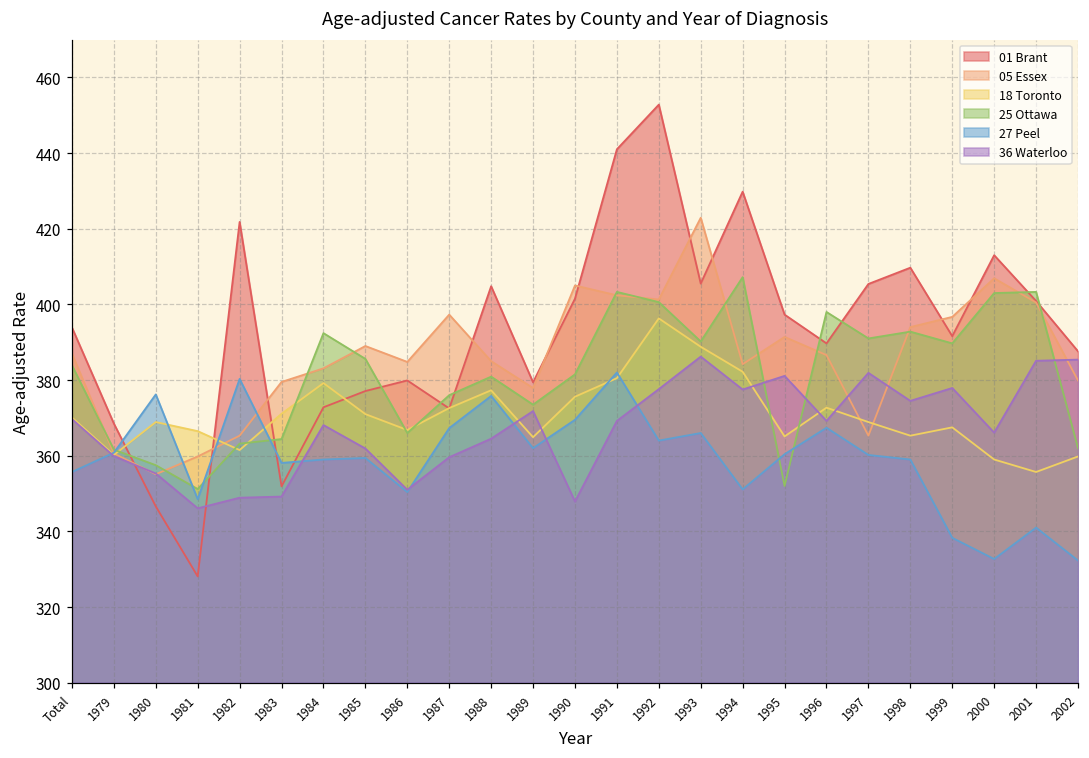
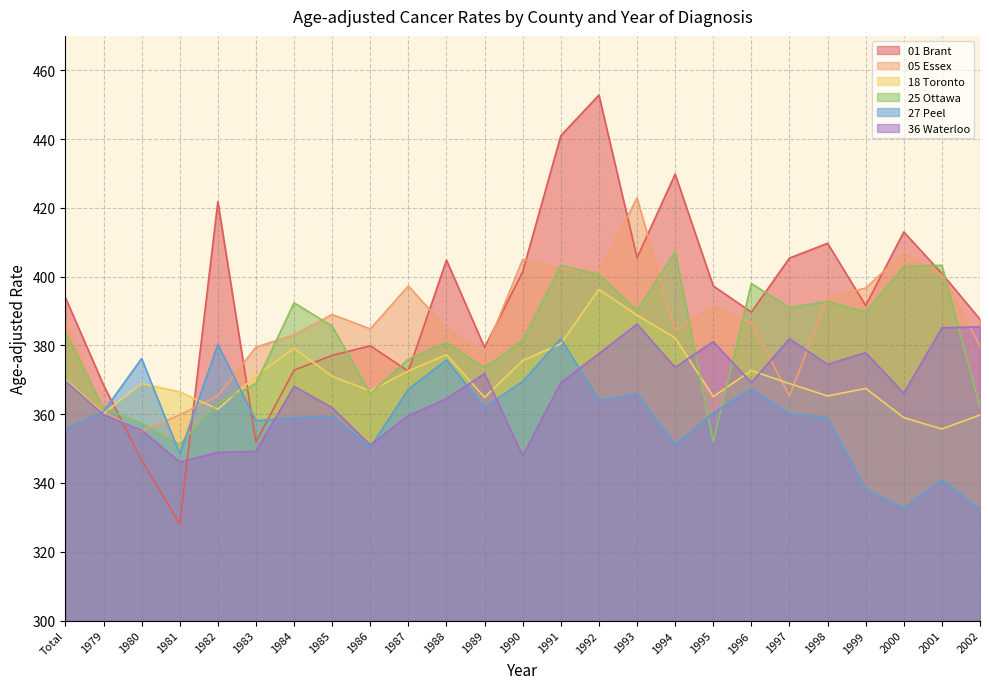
  {
    "25 Ottawa": {
      "Total": 384,
      "1979": 362,
      "1980": 358,
      "1981": 351,
      "1982": 363,
-     "1983": 364,
+     "1983": 369,
      "1984": 392,
      "1985": 386,
      "1986": 366,
      "1987": 376,
      "1988": 381,
      "1989": 374,
      "1990": 382,
      "1991": 403,
      "1993": 390,
      "1994": 407,
      "1995": 352,
      "1996": 398,
      "1997": 391,
      "1998": 393,
      "1999": 390,
      "2000": 403,
      "2001": 403,
      "2002": 362
    },
    "27 Peel": {
      "Total": 356,
      "1980": 376,
      "1981": 349,
      "1982": 380,
      "1983": 358,
      "1984": 359,
      "1985": 359,
      "1987": 367,
      "1988": 376,
      "1989": 362,
      "1990": 370,
      "1991": 382,
      "1992": 364,
      "1993": 366,
      "1994": 351,
      "1995": 360,
      "1996": 367,
      "1997": 360,
      "1998": 359,
      "1999": 338,
      "2000": 333,
      "2001": 341,
      "2002": 332
    },
    "36 Waterloo": {
      "1981": 346,
      "1982": 349,
      "1983": 349,
      "1984": 368,
      "1985": 362,
      "1987": 360,
      "1988": 365,
      "1989": 372,
      "1990": 348,
      "1991": 369,
      "1992": 378,
      "1993": 386,
-     "1994": 378,
+     "1994": 374,
      "1995": 381,
      "1996": 369,
      "1997": 382,
      "1998": 375,
      "1999": 378,
      "2000": 366,
      "2001": 385,
      "2002": 385
    }
  }
